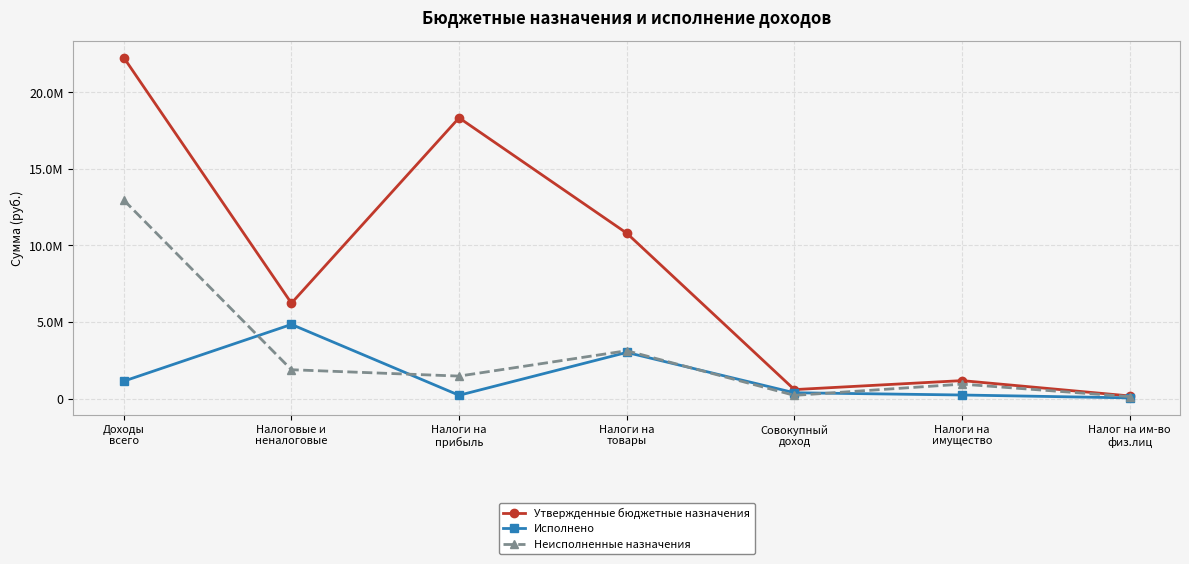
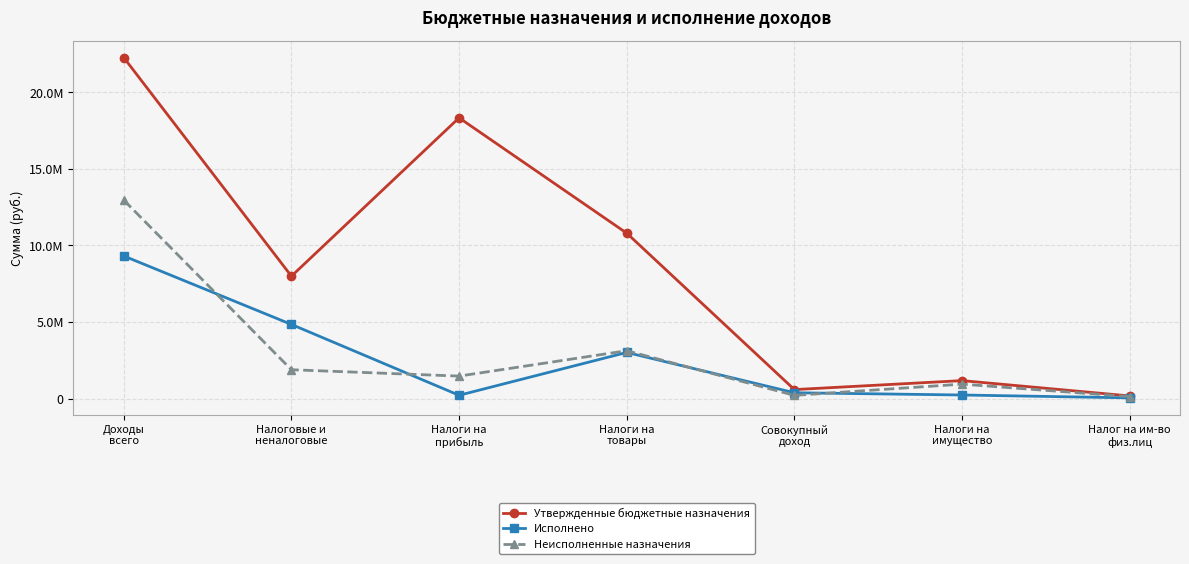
  {
    "Утвержденные бюджетные назначения": {
      "Доходы всего": 22300000,
-     "Налоговые и неналоговые": 6200000,
+     "Налоговые и неналоговые": 8000000,
      "Налоги на прибыль": 18300000,
      "Налоги на товары": 10800000,
      "Совокупный доход": 600000,
      "Налоги на имущество": 1200000
    },
    "Исполнено": {
-     "Доходы всего": 1100000,
+     "Доходы всего": 9300000,
      "Налоговые и неналоговые": 4800000,
      "Налоги на прибыль": 200000,
      "Совокупный доход": 400000,
      "Налоги на имущество": 200000
    },
    "Неисполненные назначения": {
      "Доходы всего": 13000000,
      "Налоговые и неналоговые": 1900000,
      "Налоги на прибыль": 1500000,
      "Совокупный доход": 200000,
      "Налоги на имущество": 900000
    }
  }
